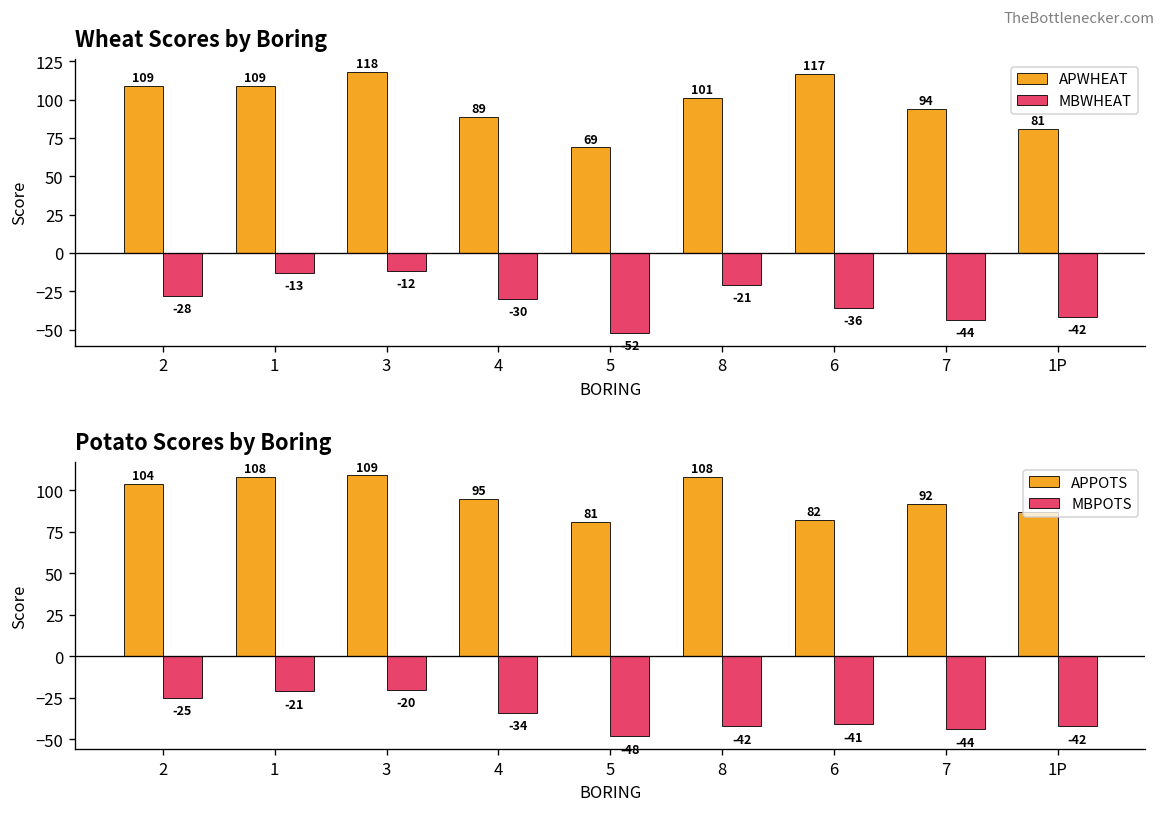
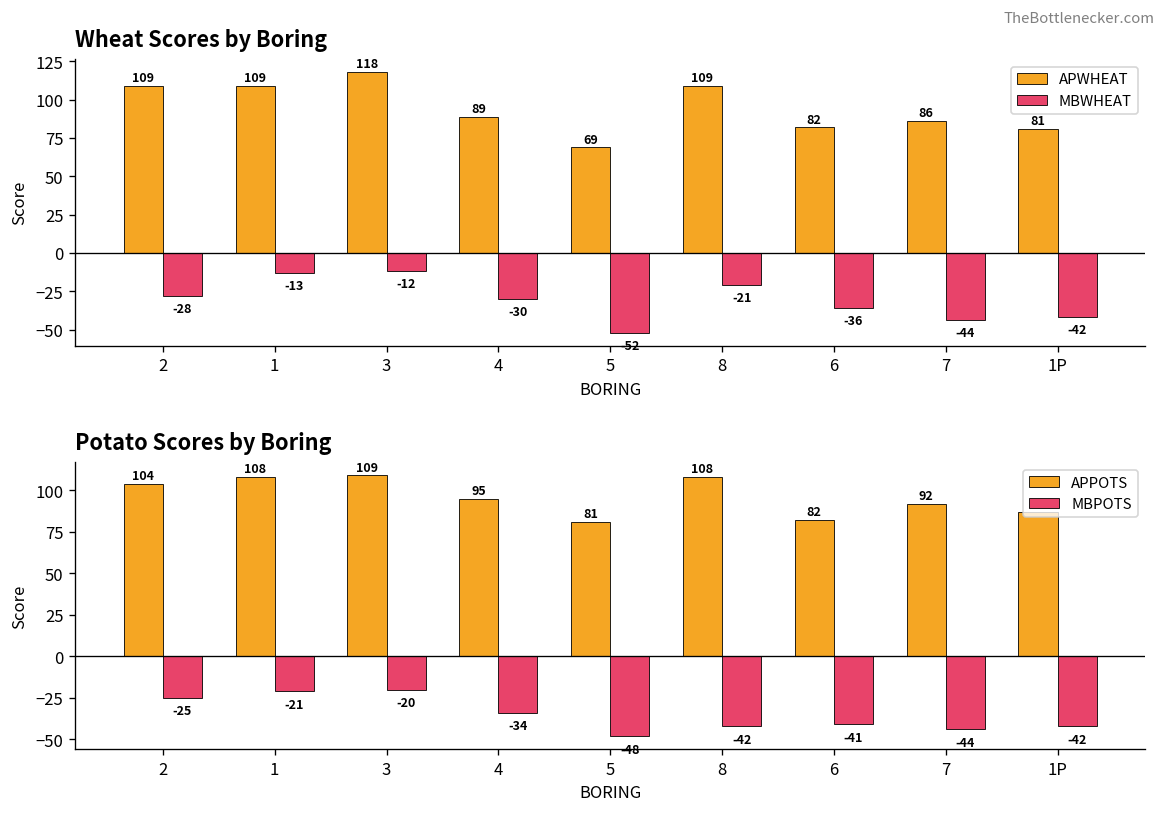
  {
    "Wheat Scores by Boring": {
      "APWHEAT": {
        "2": 109,
        "1": 109,
        "3": 118,
        "4": 89,
        "5": 69,
-       "8": 101,
-       "6": 117,
-       "7": 94
+       "8": 109,
+       "6": 82,
+       "7": 86
      },
      "MBWHEAT": {
        "2": -28,
        "1": -13,
        "3": -12,
        "4": -30,
        "5": -52,
        "8": -21,
        "6": -36,
        "7": -44,
        "1P": -42
      }
    },
    "Potato Scores by Boring": {
      "APPOTS": {
        "2": 104,
        "1": 108,
        "3": 109,
        "4": 95,
        "5": 81,
        "8": 108,
        "6": 82,
        "7": 92
      },
      "MBPOTS": {
        "2": -25,
        "1": -21,
        "3": -20,
        "4": -34,
        "5": -48,
        "8": -42,
        "6": -41,
        "7": -44,
        "1P": -42
      }
    }
  }
